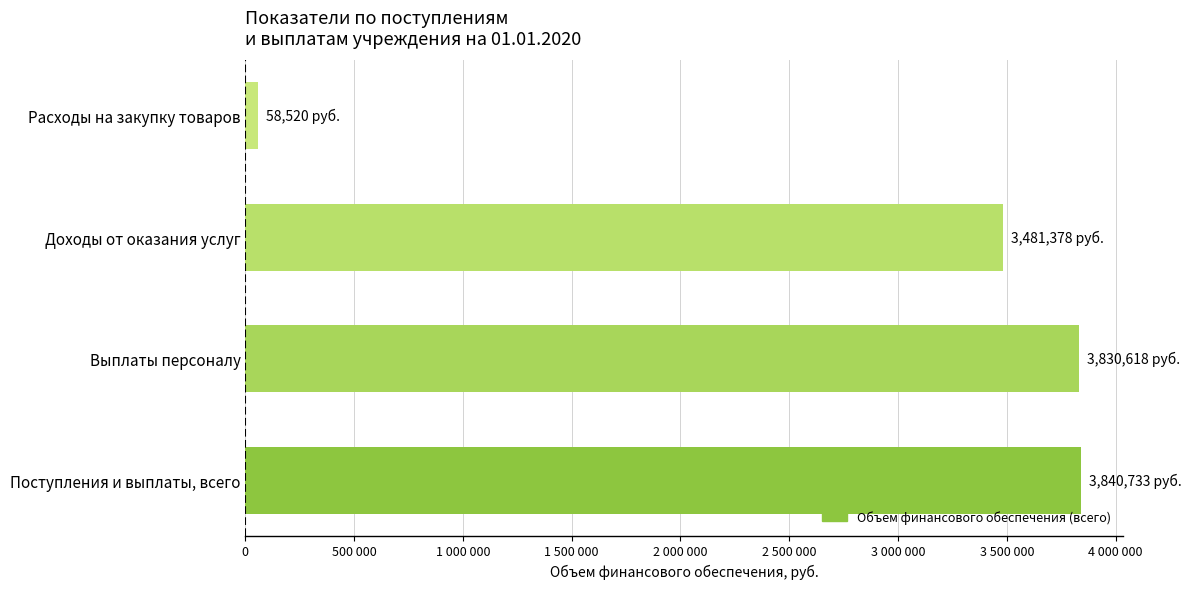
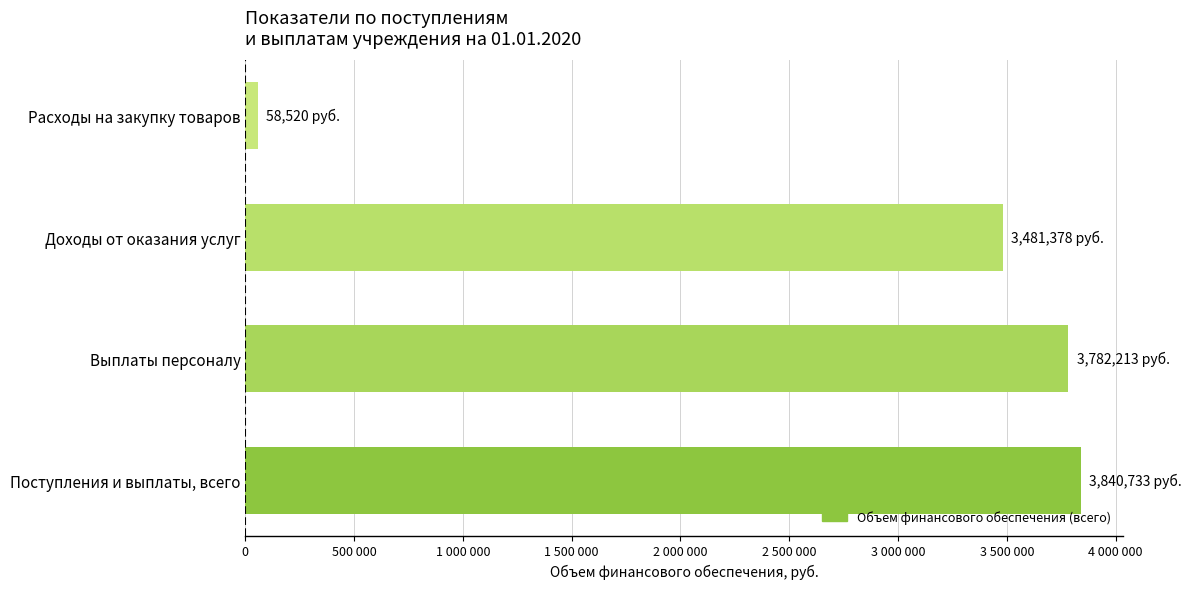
  {
    "Расходы на закупку товаров": "58,520",
    "Доходы от оказания услуг": "3,481,378",
-   "Выплаты персоналу": "3,830,618",
+   "Выплаты персоналу": "3,782,213",
    "Поступления и выплаты, всего": "3,840,733"
  }
